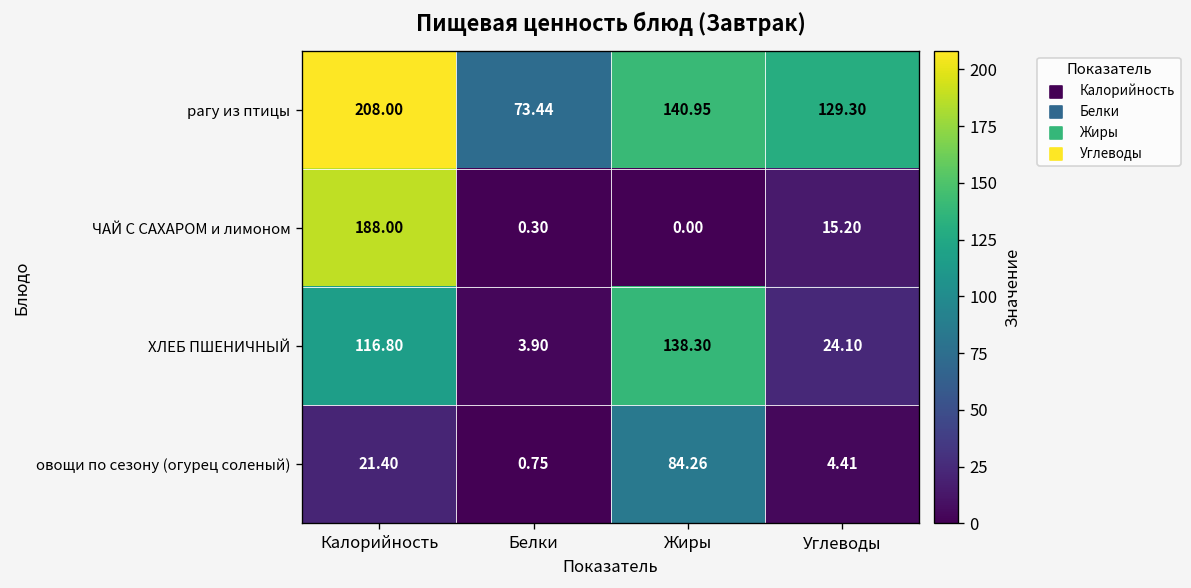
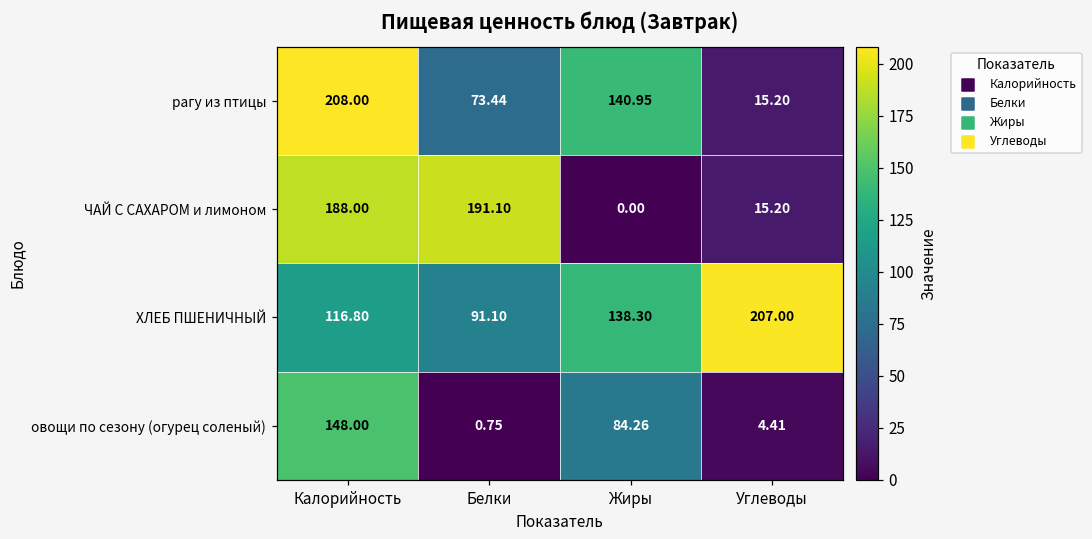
  {
    "рагу из птицы": {
      "Калорийность": 208.00,
      "Белки": 73.44,
      "Жиры": 140.95,
-     "Углеводы": 129.30
+     "Углеводы": 15.20
    },
    "ЧАЙ С САХАРОМ и лимоном": {
      "Калорийность": 188.00,
-     "Белки": 0.30,
+     "Белки": 191.10,
      "Жиры": 0.00,
      "Углеводы": 15.20
    },
    "ХЛЕБ ПШЕНИЧНЫЙ": {
      "Калорийность": 116.80,
-     "Белки": 3.90,
+     "Белки": 91.10,
      "Жиры": 138.30,
-     "Углеводы": 24.10
+     "Углеводы": 207.00
    },
    "овощи по сезону (огурец соленый)": {
-     "Калорийность": 21.40,
+     "Калорийность": 148.00,
      "Белки": 0.75,
      "Жиры": 84.26,
      "Углеводы": 4.41
    }
  }
